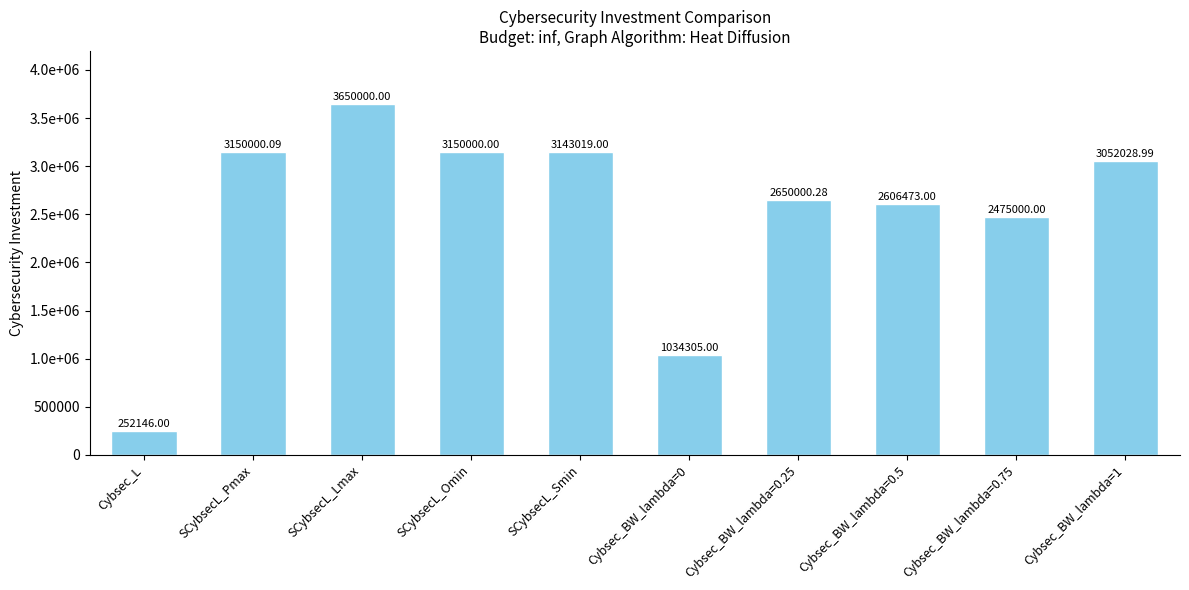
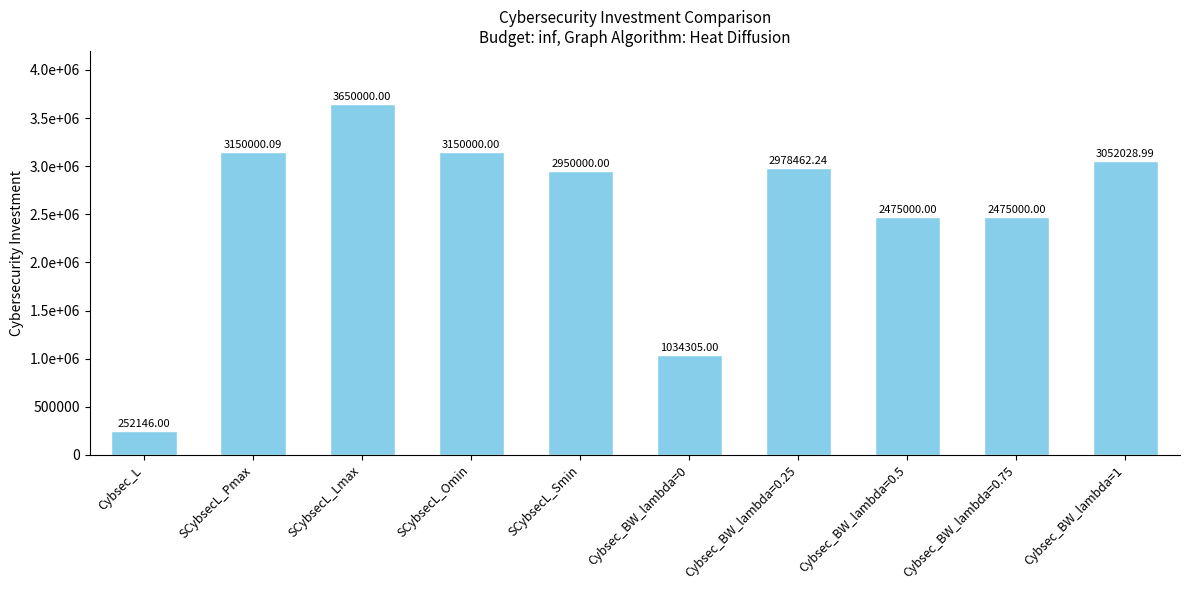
  {
    "Cybsec_L": 252146.00,
    "SCybsecL_Pmax": 3150000.09,
    "SCybsecL_Lmax": 3650000.00,
    "SCybsecL_Omin": 3150000.00,
-   "SCybsecL_Smin": 3143019.00,
+   "SCybsecL_Smin": 2950000.00,
    "Cybsec_BW_lambda=0": 1034305.00,
-   "Cybsec_BW_lambda=0.25": 2650000.28,
-   "Cybsec_BW_lambda=0.5": 2606473.00,
+   "Cybsec_BW_lambda=0.25": 2978462.24,
+   "Cybsec_BW_lambda=0.5": 2475000.00,
    "Cybsec_BW_lambda=0.75": 2475000.00,
    "Cybsec_BW_lambda=1": 3052028.99
  }
